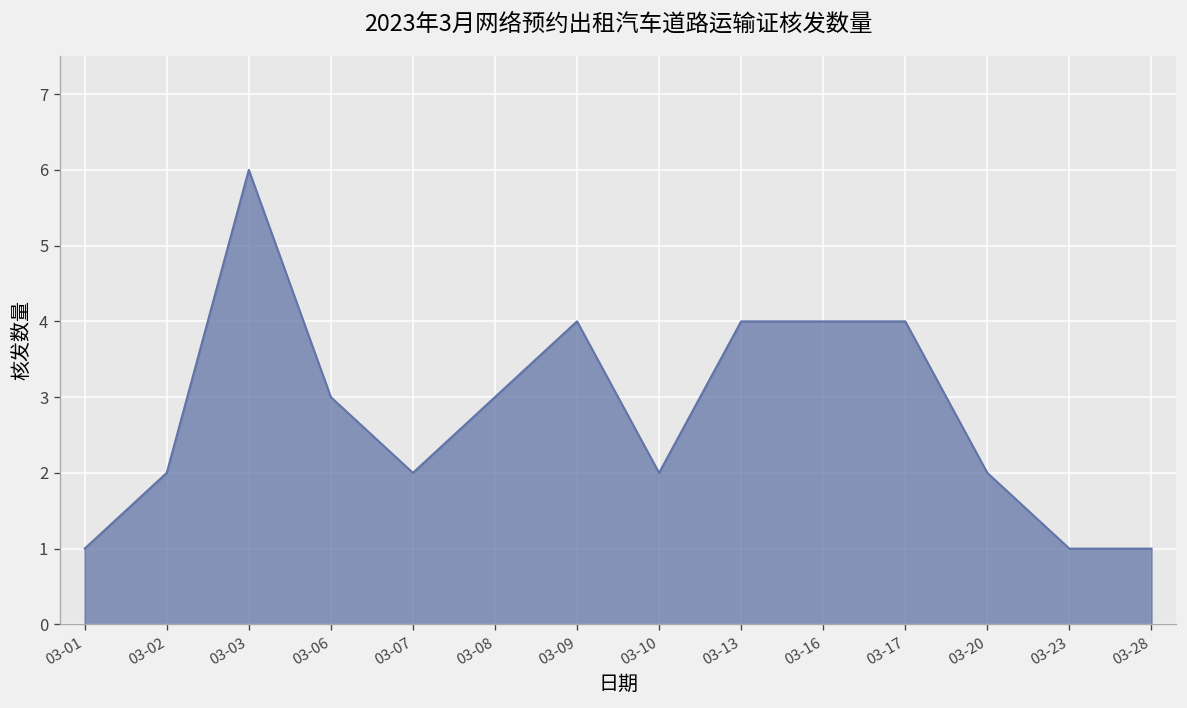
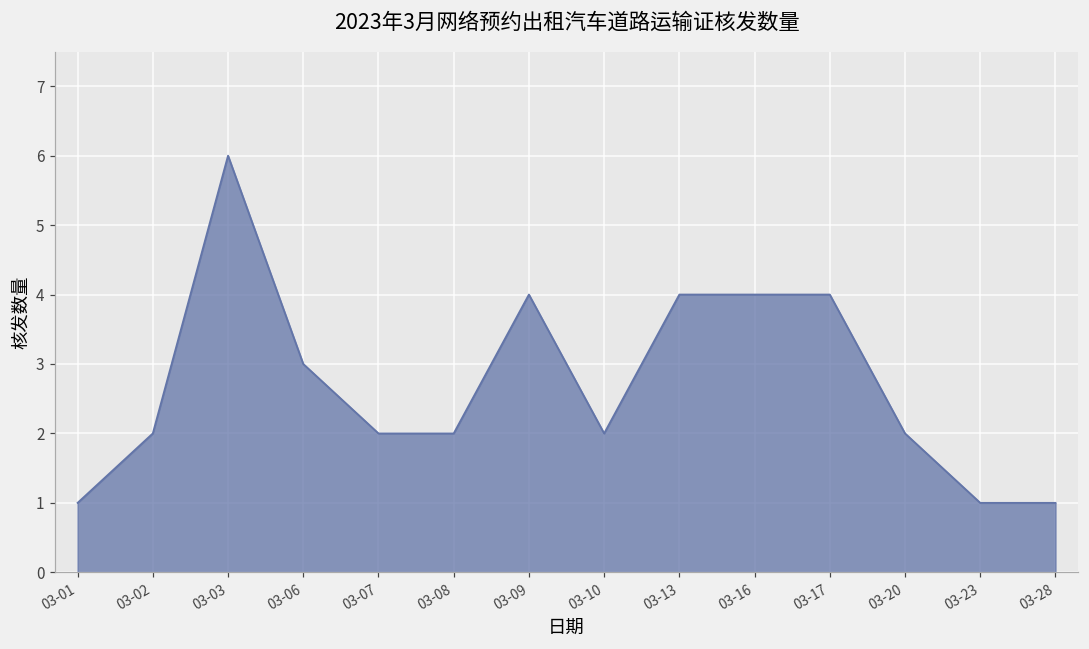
  {
    "03-01": 1,
    "03-02": 2,
    "03-03": 6,
    "03-06": 3,
    "03-07": 2,
-   "03-08": 3,
+   "03-08": 2,
    "03-09": 4,
    "03-10": 2,
    "03-13": 4,
    "03-16": 4,
    "03-17": 4,
    "03-20": 2,
    "03-23": 1,
    "03-28": 1
  }
